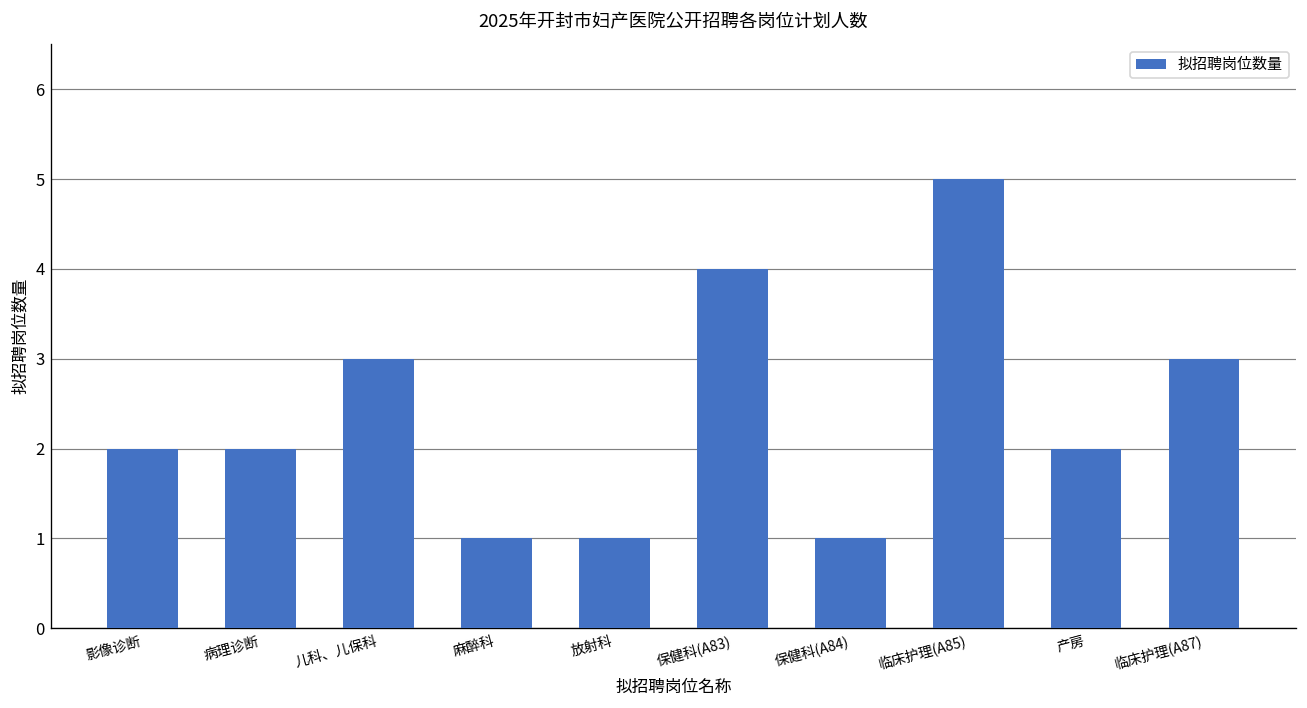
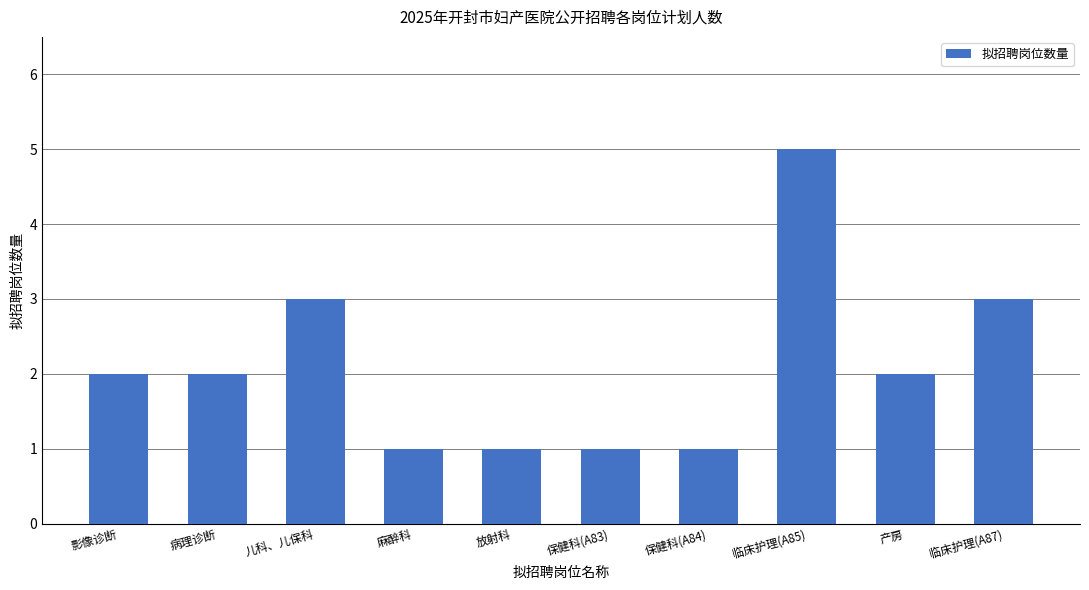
  {
    "影像诊断": 2,
    "病理诊断": 2,
    "儿科、儿保科": 3,
    "麻醉科": 1,
    "放射科": 1,
-   "保健科(A83)": 4,
+   "保健科(A83)": 1,
    "保健科(A84)": 1,
    "临床护理(A85)": 5,
    "产房": 2,
    "临床护理(A87)": 3
  }
